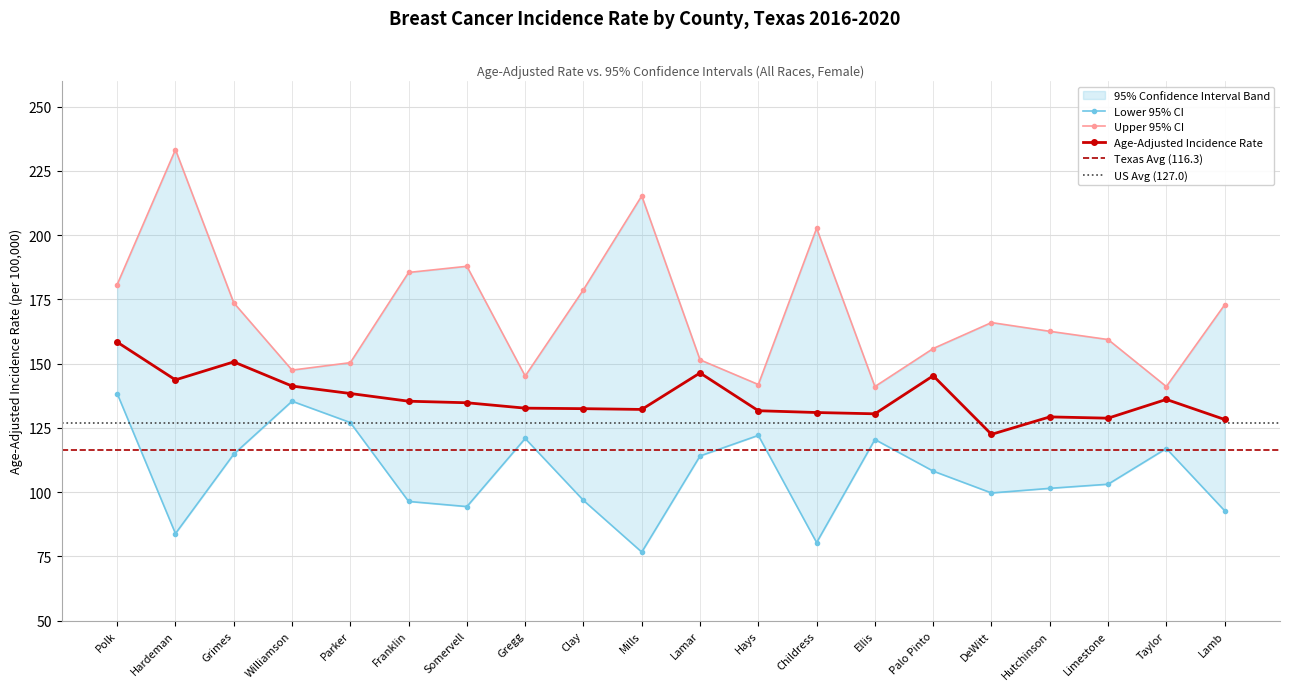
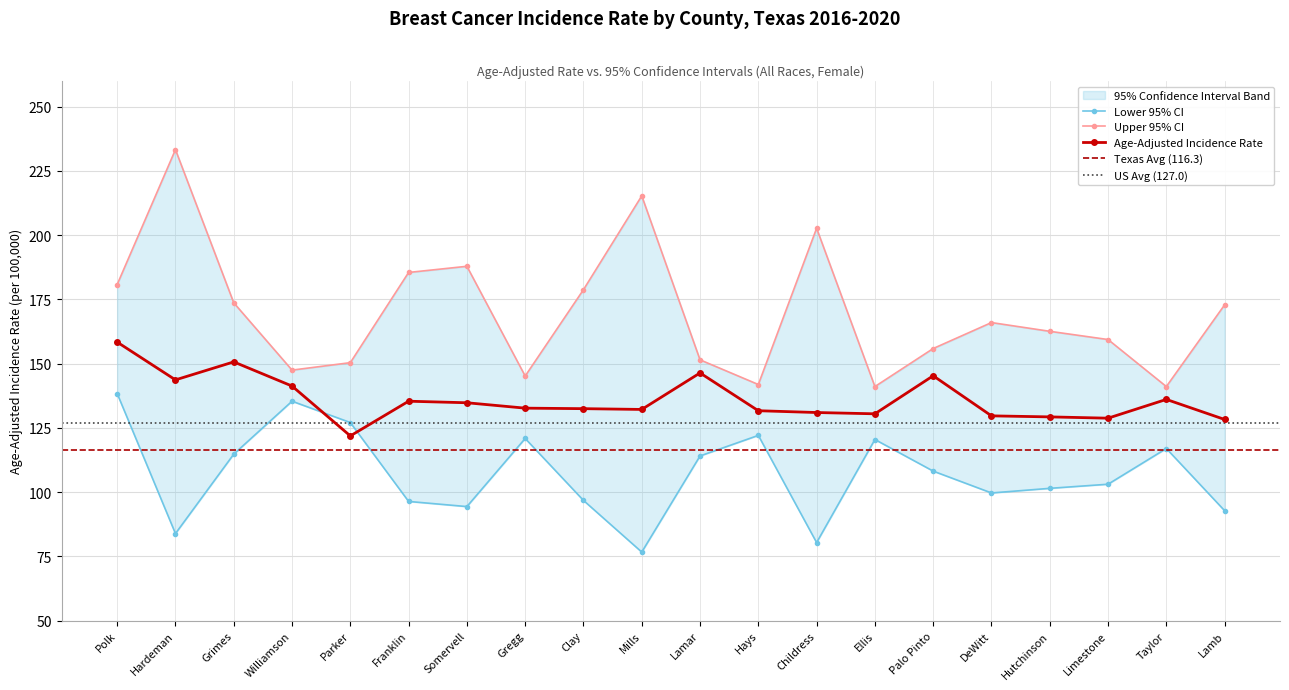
  {
    "Age-Adjusted Incidence Rate": {
      "Polk": 158,
      "Hardeman": 144,
      "Grimes": 151,
      "Williamson": 141,
-     "Parker": 138,
+     "Parker": 122,
      "Franklin": 135,
      "Somervell": 135,
      "Gregg": 133,
      "Clay": 133,
      "Mills": 132,
      "Lamar": 146,
      "Hays": 132,
      "Childress": 131,
      "Ellis": 131,
      "Palo Pinto": 145,
-     "DeWitt": 123,
+     "DeWitt": 130,
      "Hutchinson": 129,
      "Limestone": 129,
      "Taylor": 136,
      "Lamb": 128
    }
  }
